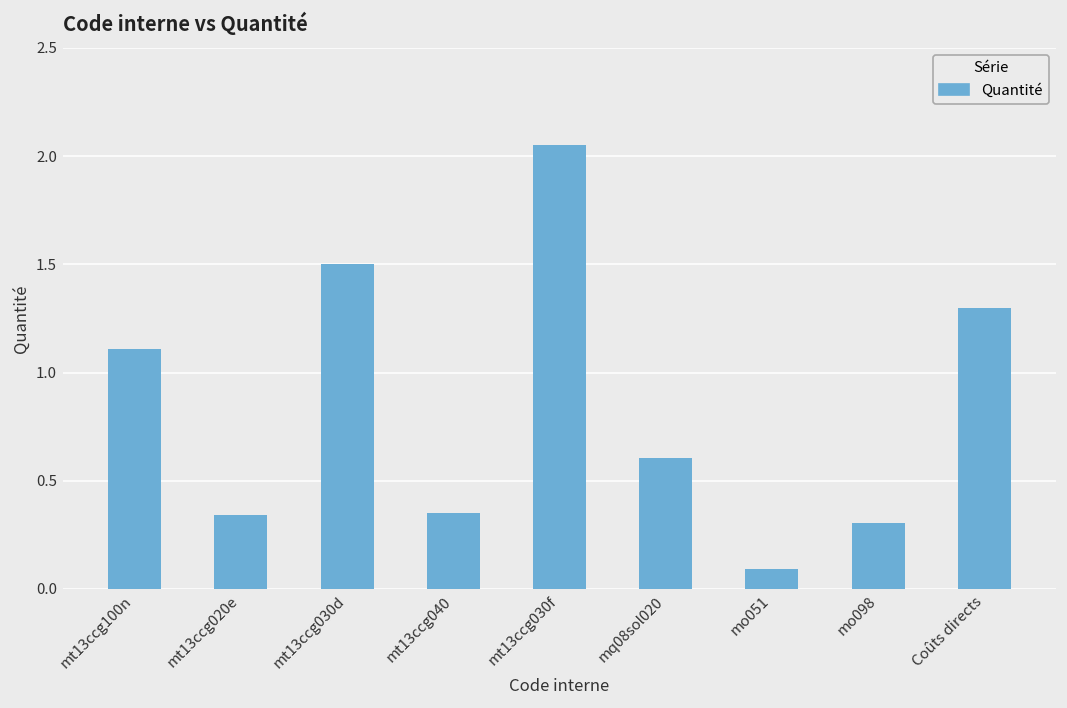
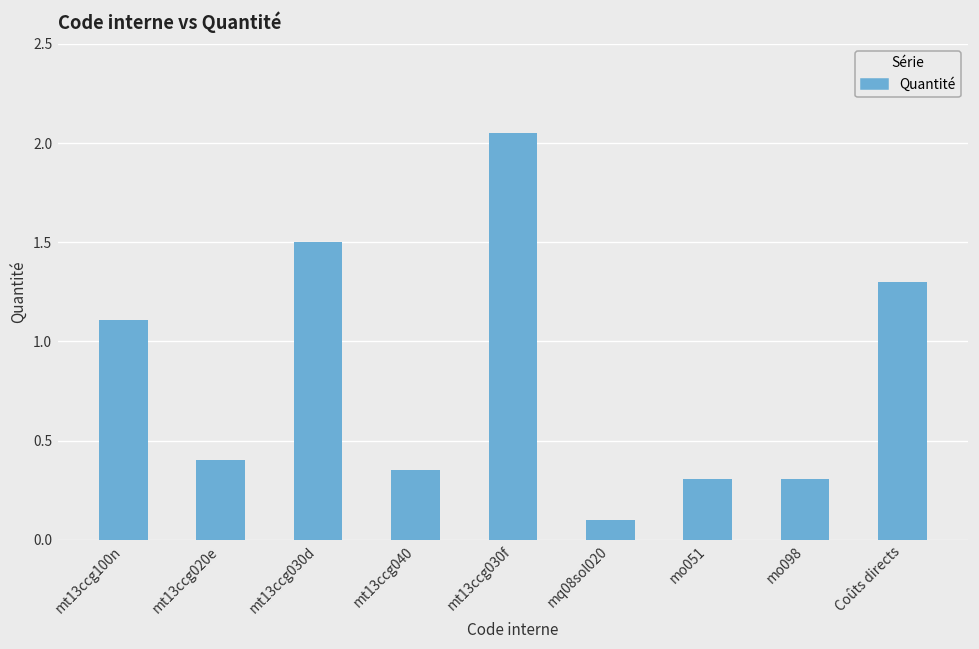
  {
    "mt13ccg100n": 1.11,
-   "mt13ccg020e": 0.34,
+   "mt13ccg020e": 0.40,
    "mt13ccg030d": 1.50,
    "mt13ccg040": 0.35,
    "mt13ccg030f": 2.05,
-   "mq08sol020": 0.61,
-   "mo051": 0.09,
+   "mq08sol020": 0.10,
+   "mo051": 0.31,
    "mo098": 0.31,
    "Coûts directs": 1.30
  }
